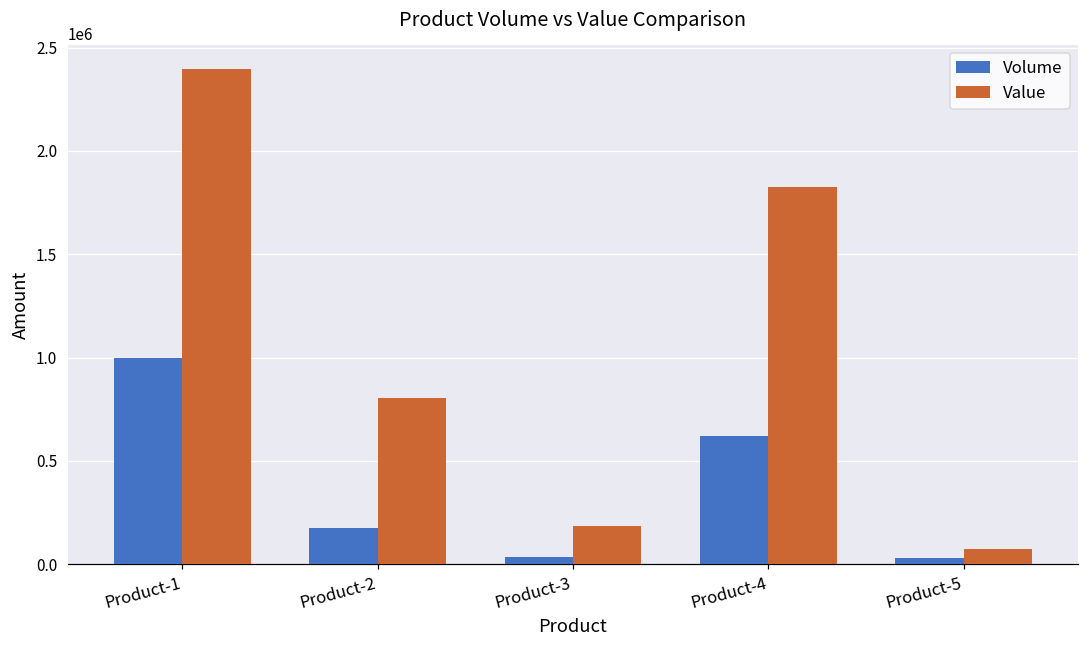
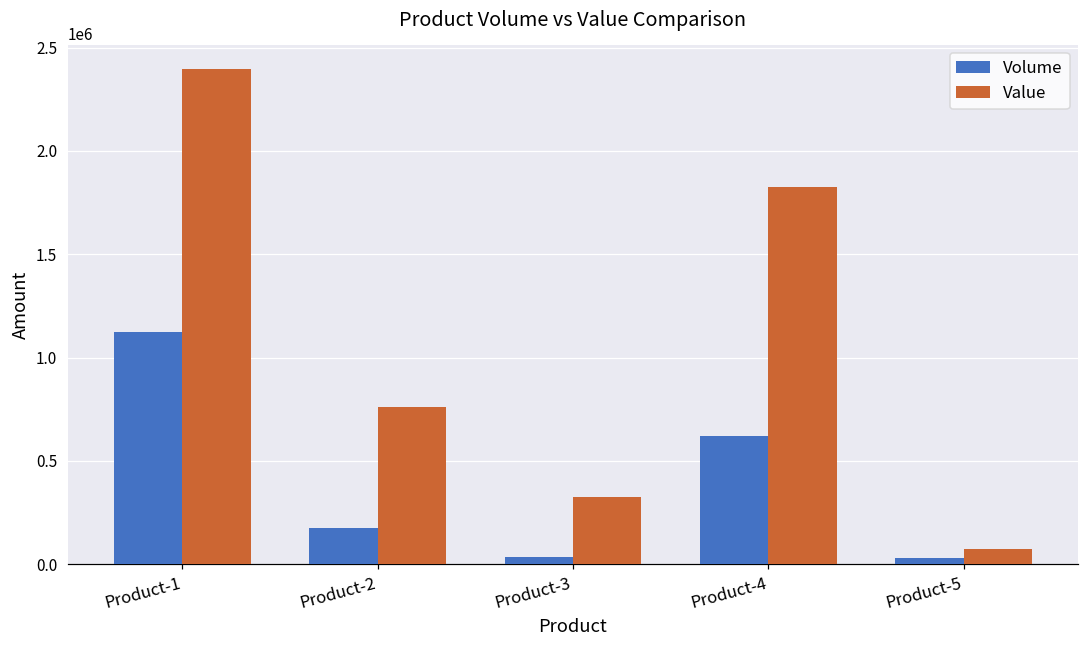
  {
    "Volume": {
-     "Product-1": 1000000,
+     "Product-1": 1120000,
      "Product-2": 170000,
      "Product-3": 30000,
      "Product-4": 620000,
      "Product-5": 30000
    },
    "Value": {
      "Product-1": 2390000,
-     "Product-2": 800000,
-     "Product-3": 180000,
+     "Product-2": 760000,
+     "Product-3": 320000,
      "Product-4": 1830000,
      "Product-5": 80000
    }
  }
